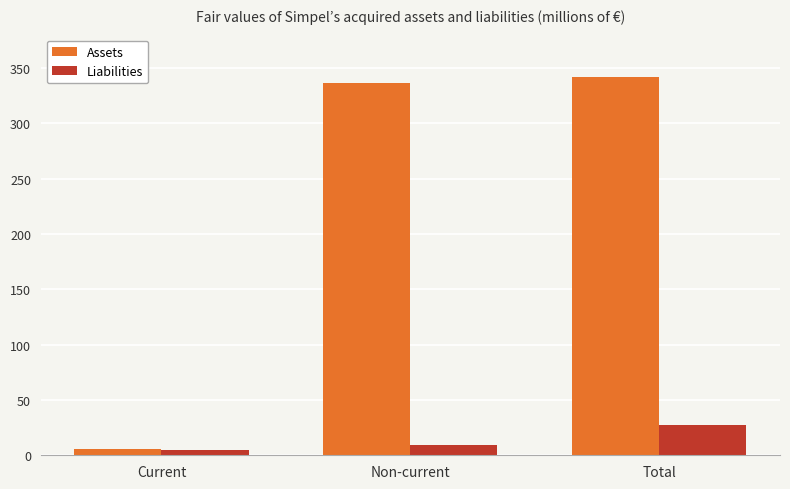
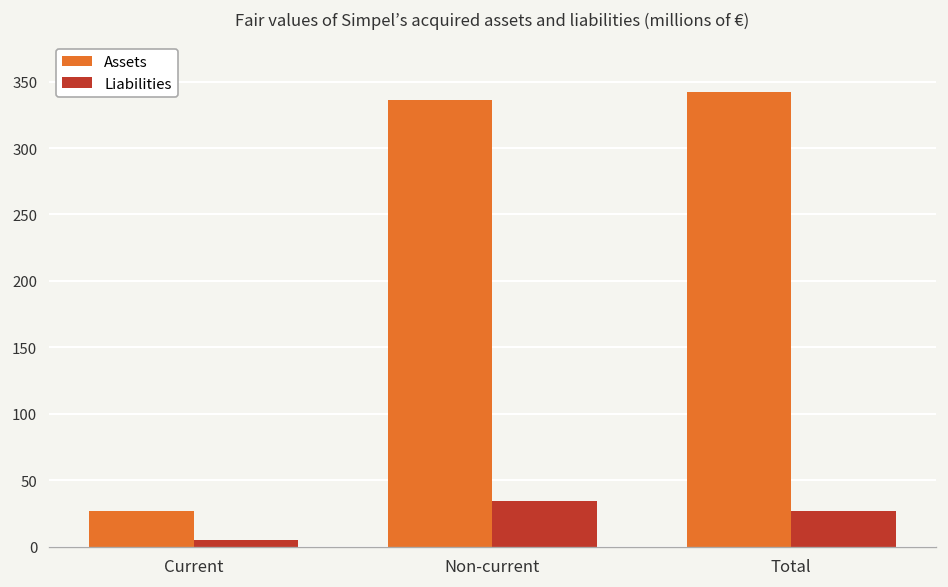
  {
    "Assets": {
-     "Current": 6,
+     "Current": 27,
      "Non-current": 336,
      "Total": 342
    },
    "Liabilities": {
      "Current": 5,
-     "Non-current": 9,
+     "Non-current": 34,
      "Total": 27
    }
  }
